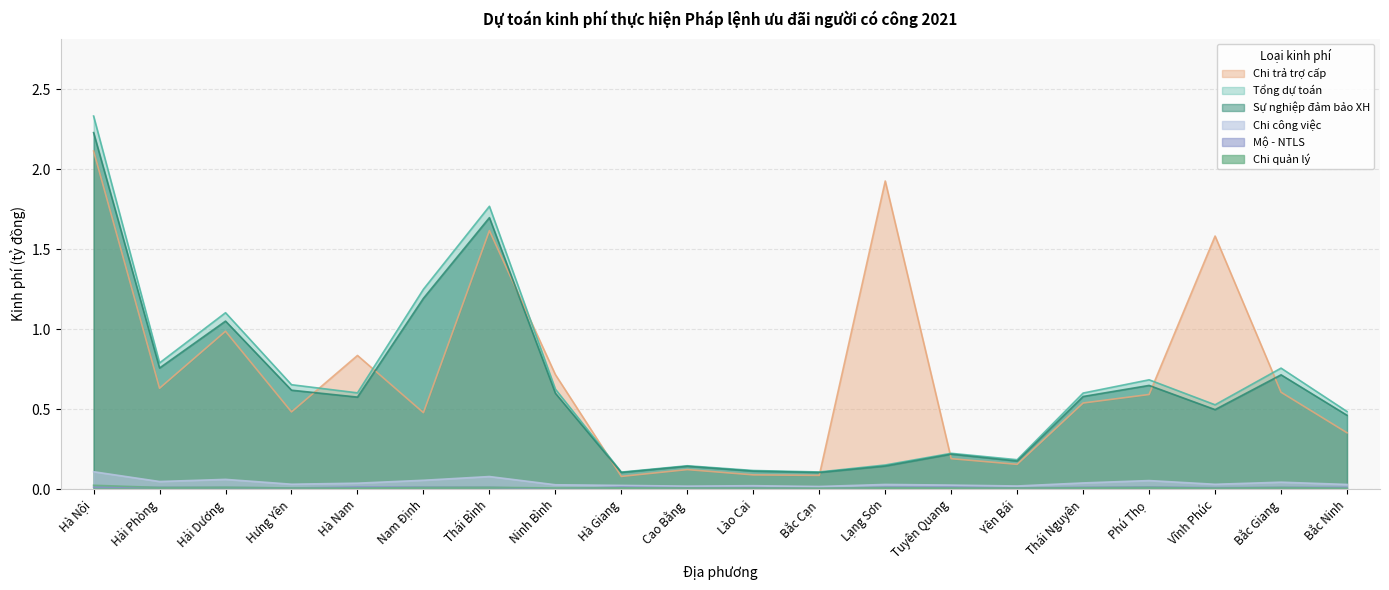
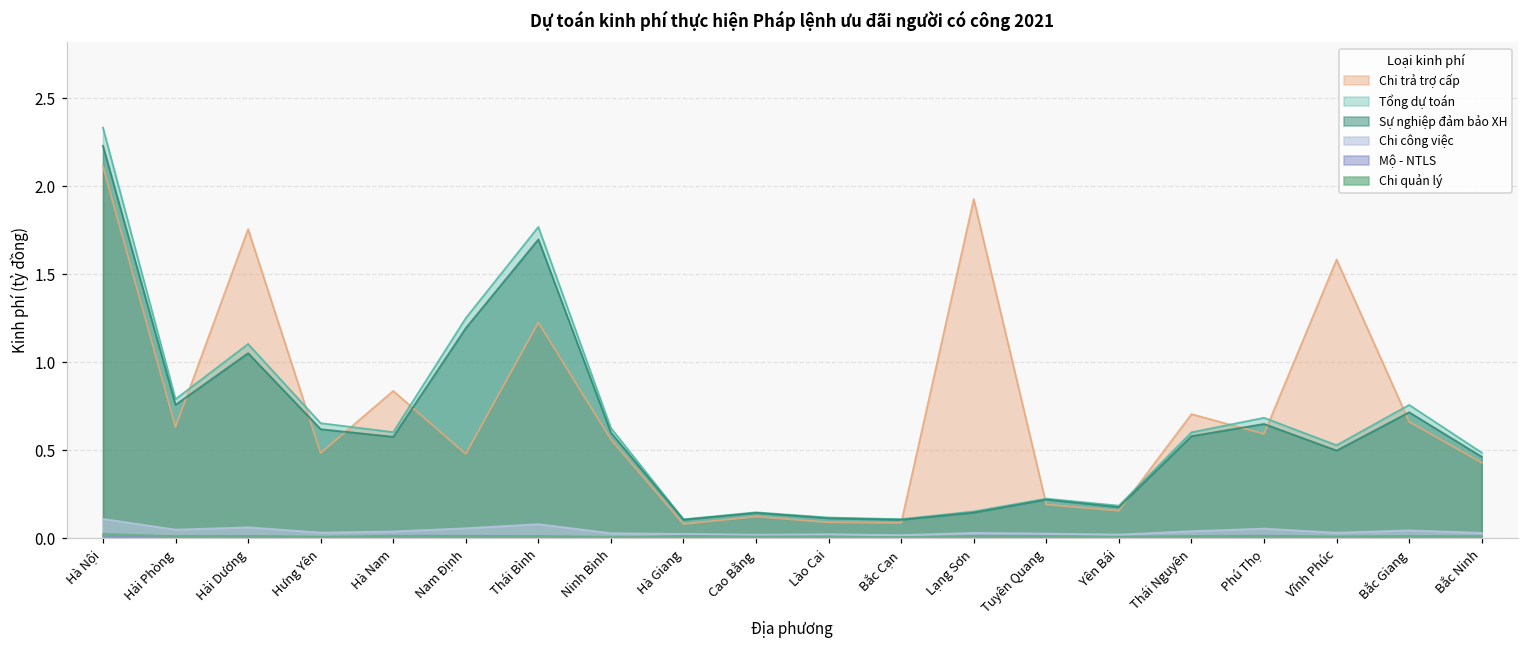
  {
    "Chi trả trợ cấp": {
      "Hà Nội": 2.11,
      "Hải Phòng": 0.63,
-     "Hải Dương": 0.99,
+     "Hải Dương": 1.76,
      "Hưng Yên": 0.48,
      "Hà Nam": 0.84,
      "Nam Định": 0.48,
-     "Thái Bình": 1.62,
-     "Ninh Bình": 0.72,
+     "Thái Bình": 1.23,
+     "Ninh Bình": 0.56,
      "Hà Giang": 0.08,
      "Cao Bằng": 0.12,
      "Lào Cai": 0.09,
      "Bắc Cạn": 0.09,
      "Lạng Sơn": 1.93,
      "Tuyên Quang": 0.19,
      "Yên Bái": 0.16,
-     "Thái Nguyên": 0.54,
+     "Thái Nguyên": 0.70,
      "Phú Thọ": 0.59,
      "Vĩnh Phúc": 1.58,
-     "Bắc Giang": 0.61,
-     "Bắc Ninh": 0.35
+     "Bắc Giang": 0.66,
+     "Bắc Ninh": 0.43
    }
  }
